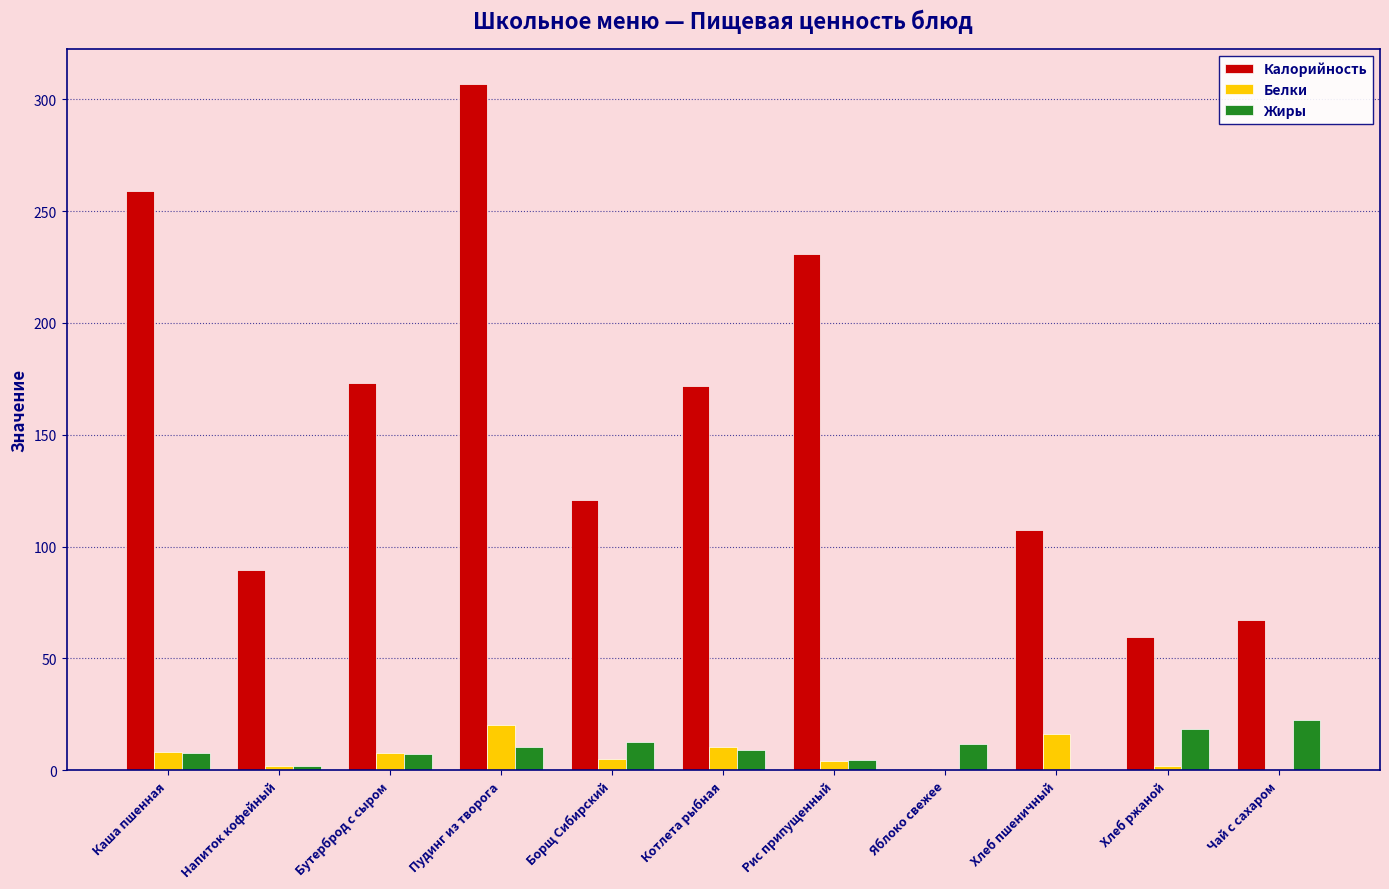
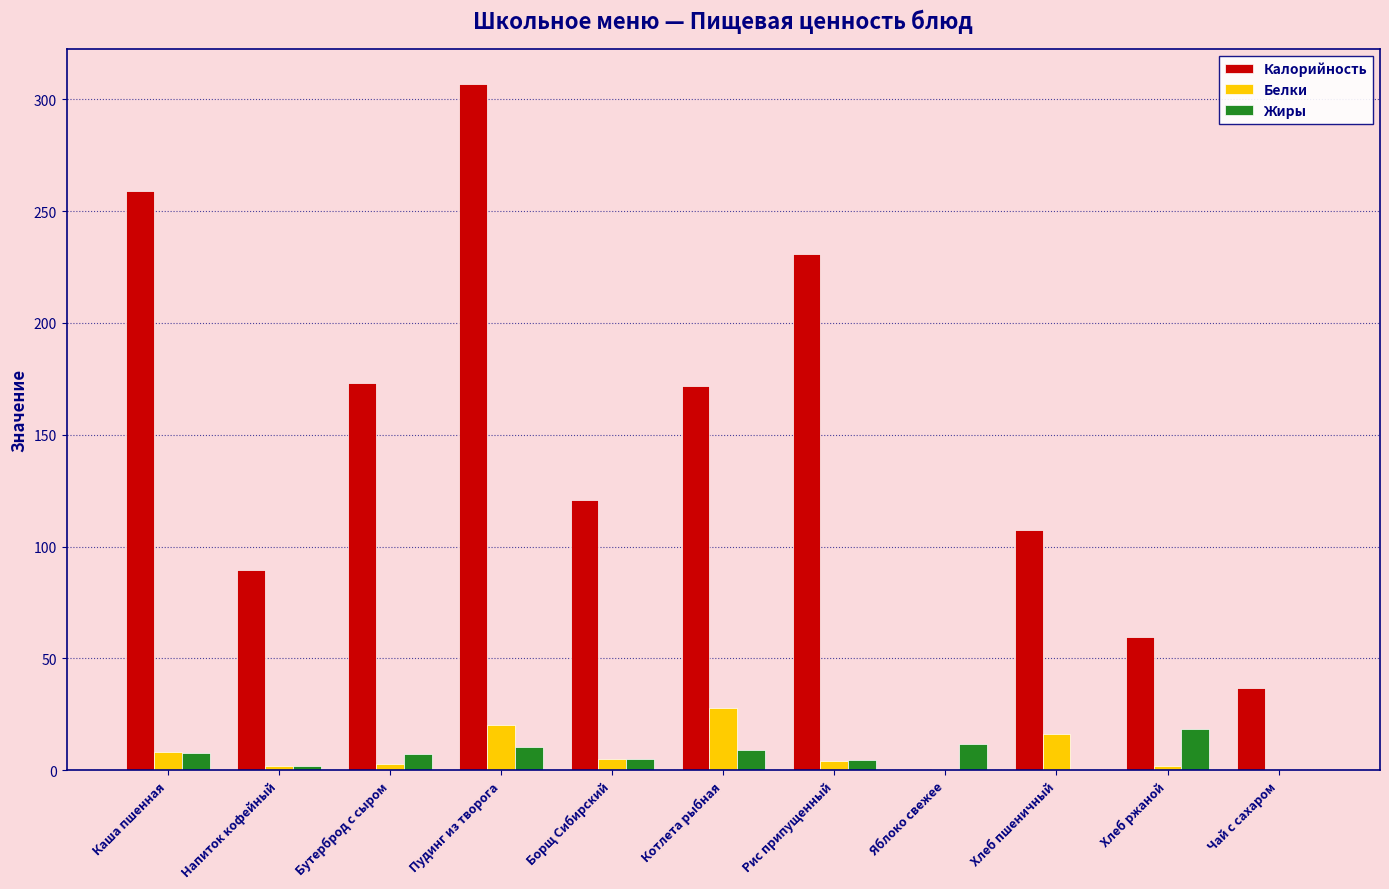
  {
    "Калорийность": {
      "Каша пшенная": 259,
      "Напиток кофейный": 90,
      "Бутерброд с сыром": 173,
      "Пудинг из творога": 307,
      "Борщ Сибирский": 121,
      "Котлета рыбная": 172,
      "Рис припущенный": 231,
      "Хлеб пшеничный": 108,
      "Хлеб ржаной": 59,
-     "Чай с сахаром": 67
+     "Чай с сахаром": 37
    },
    "Белки": {
      "Каша пшенная": 8,
      "Напиток кофейный": 2,
-     "Бутерброд с сыром": 8,
+     "Бутерброд с сыром": 3,
      "Пудинг из творога": 20,
      "Борщ Сибирский": 5,
-     "Котлета рыбная": 10,
+     "Котлета рыбная": 28,
      "Рис припущенный": 4,
      "Хлеб пшеничный": 16,
      "Хлеб ржаной": 2
    },
    "Жиры": {
      "Каша пшенная": 8,
      "Напиток кофейный": 2,
      "Бутерброд с сыром": 7,
      "Пудинг из творога": 10,
-     "Борщ Сибирский": 13,
+     "Борщ Сибирский": 5,
      "Котлета рыбная": 9,
      "Рис припущенный": 5,
      "Яблоко свежее": 12,
      "Хлеб ржаной": 19,
-     "Чай с сахаром": 22
+     "Чай с сахаром": 0
    }
  }
